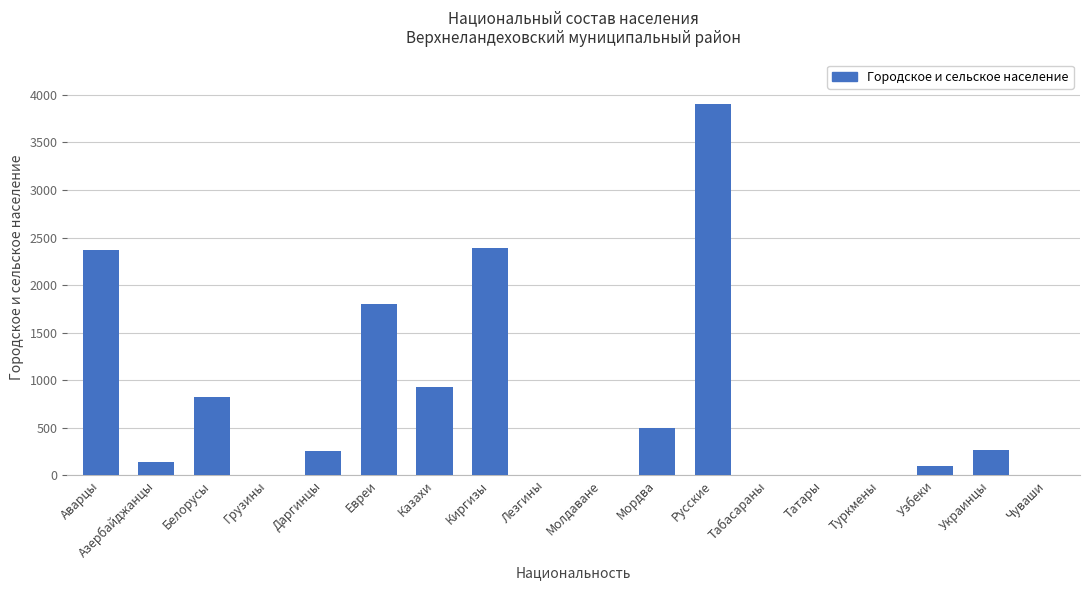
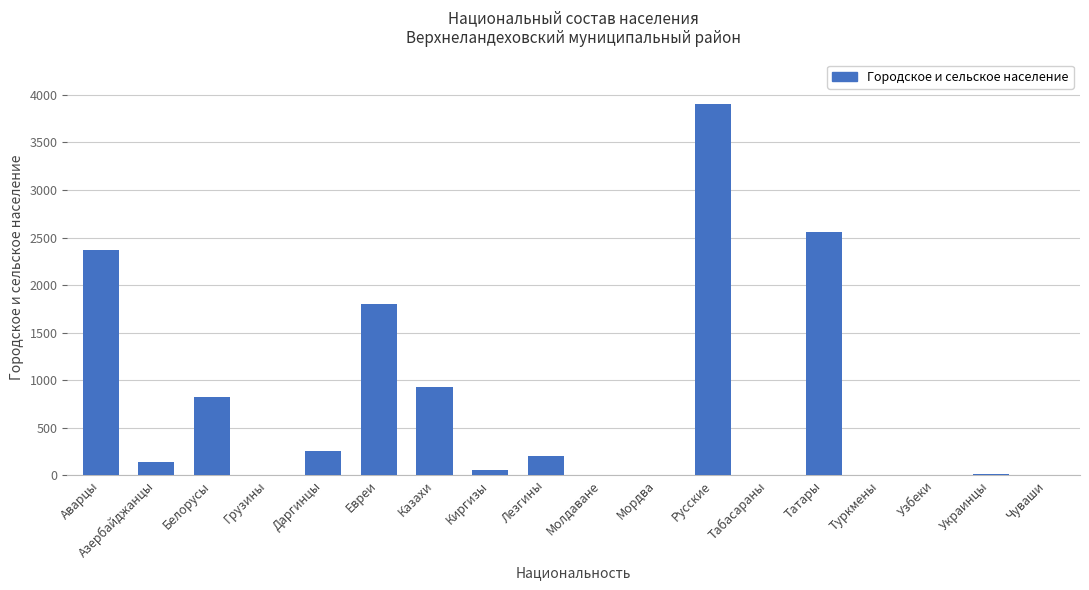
  {
    "Аварцы": 2400,
    "Азербайджанцы": 100,
    "Белорусы": 800,
    "Даргинцы": 300,
    "Евреи": 1800,
    "Казахи": 900,
-   "Киргизы": 2400,
-   "Лезгины": 0,
-   "Мордва": 500,
+   "Киргизы": 100,
+   "Лезгины": 200,
+   "Мордва": 0,
    "Русские": 3900,
-   "Татары": 0,
-   "Узбеки": 100,
-   "Украинцы": 300
+   "Татары": 2600,
+   "Узбеки": 0,
+   "Украинцы": 0
  }
